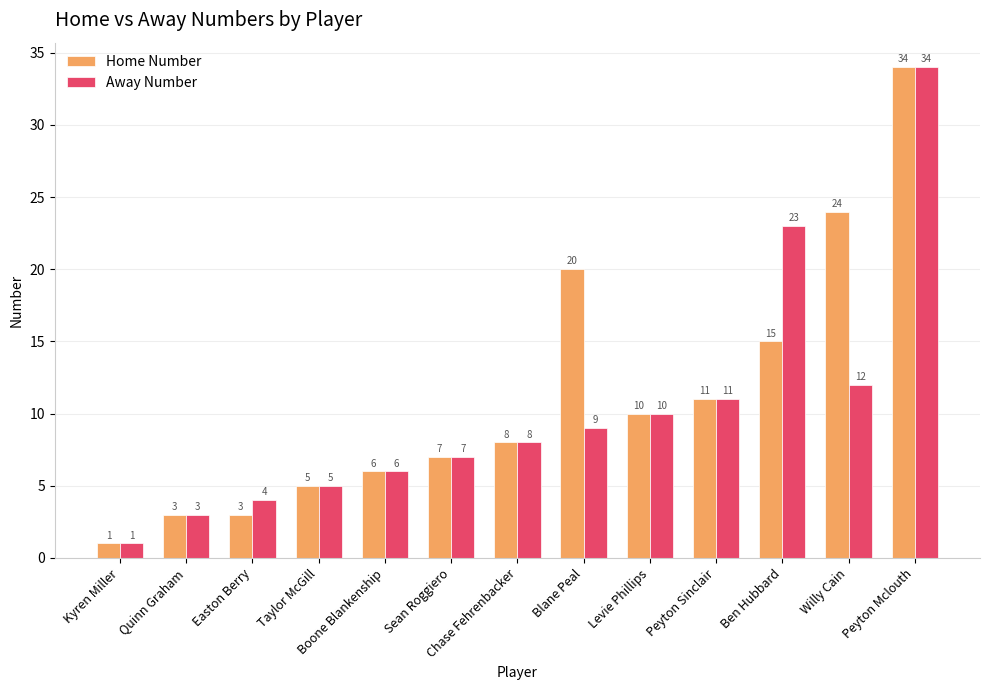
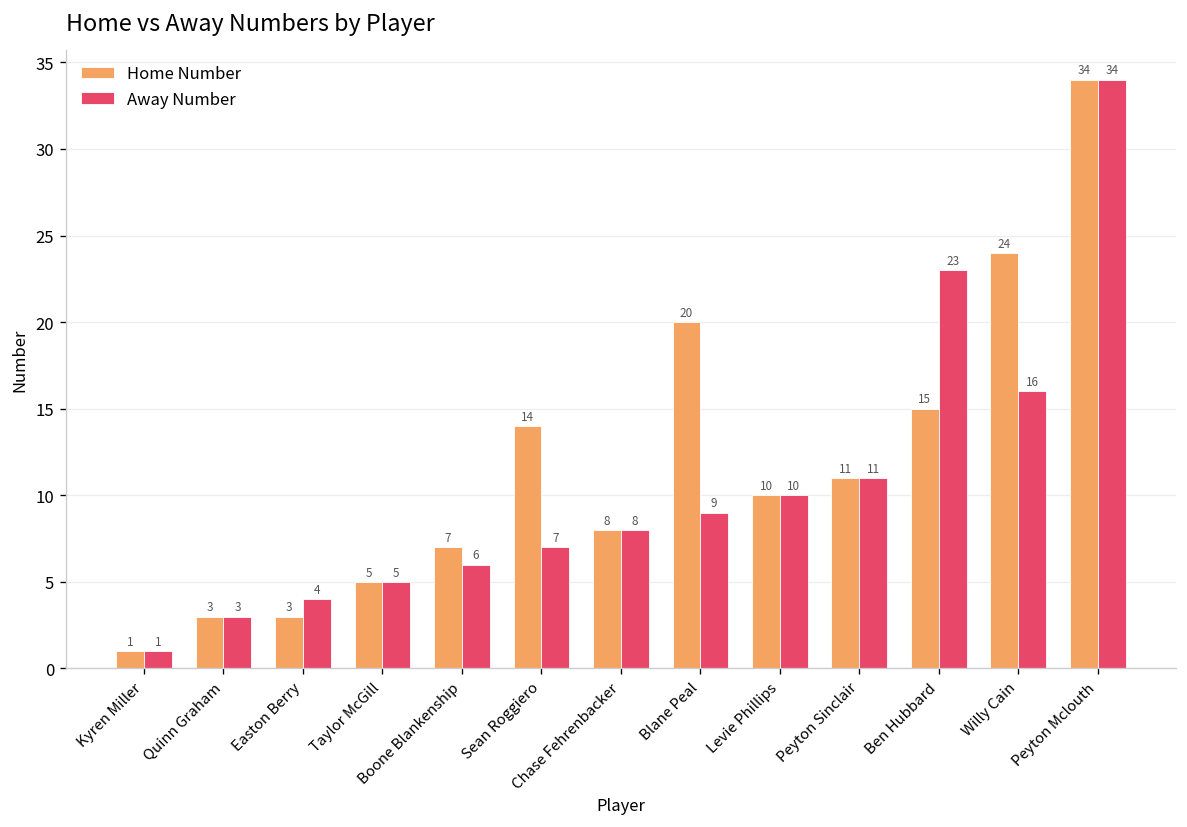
  {
    "Home Number": {
      "Kyren Miller": 1,
      "Quinn Graham": 3,
      "Easton Berry": 3,
      "Taylor McGill": 5,
-     "Boone Blankenship": 6,
-     "Sean Roggiero": 7,
+     "Boone Blankenship": 7,
+     "Sean Roggiero": 14,
      "Chase Fehrenbacker": 8,
      "Blane Peal": 20,
      "Levie Phillips": 10,
      "Peyton Sinclair": 11,
      "Ben Hubbard": 15,
      "Willy Cain": 24,
      "Peyton Mclouth": 34
    },
    "Away Number": {
      "Kyren Miller": 1,
      "Quinn Graham": 3,
      "Easton Berry": 4,
      "Taylor McGill": 5,
      "Boone Blankenship": 6,
      "Sean Roggiero": 7,
      "Chase Fehrenbacker": 8,
      "Blane Peal": 9,
      "Levie Phillips": 10,
      "Peyton Sinclair": 11,
      "Ben Hubbard": 23,
-     "Willy Cain": 12,
+     "Willy Cain": 16,
      "Peyton Mclouth": 34
    }
  }
